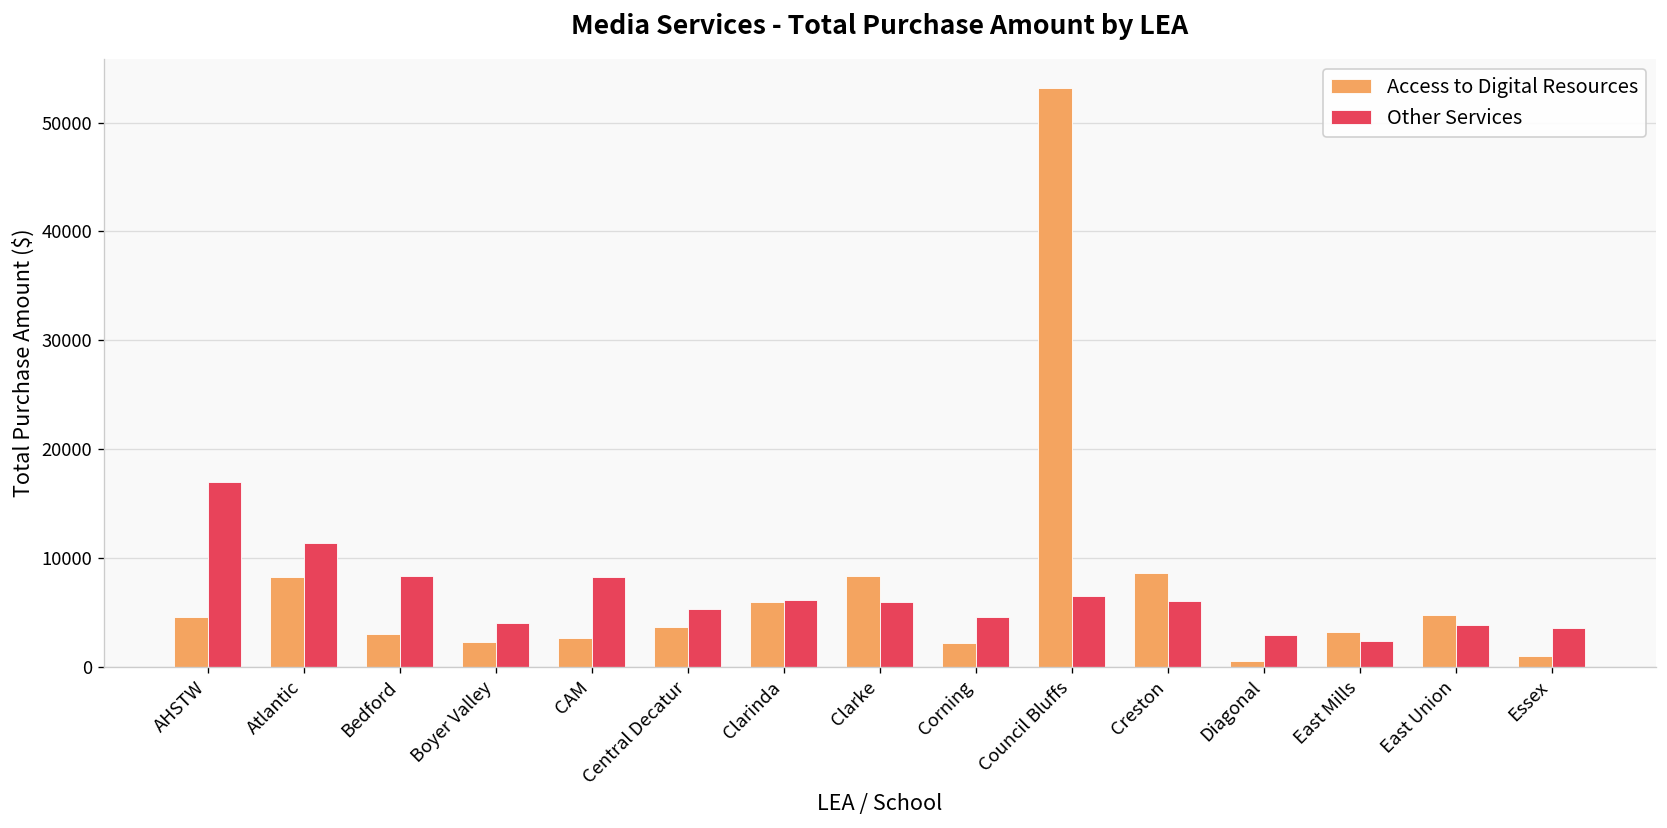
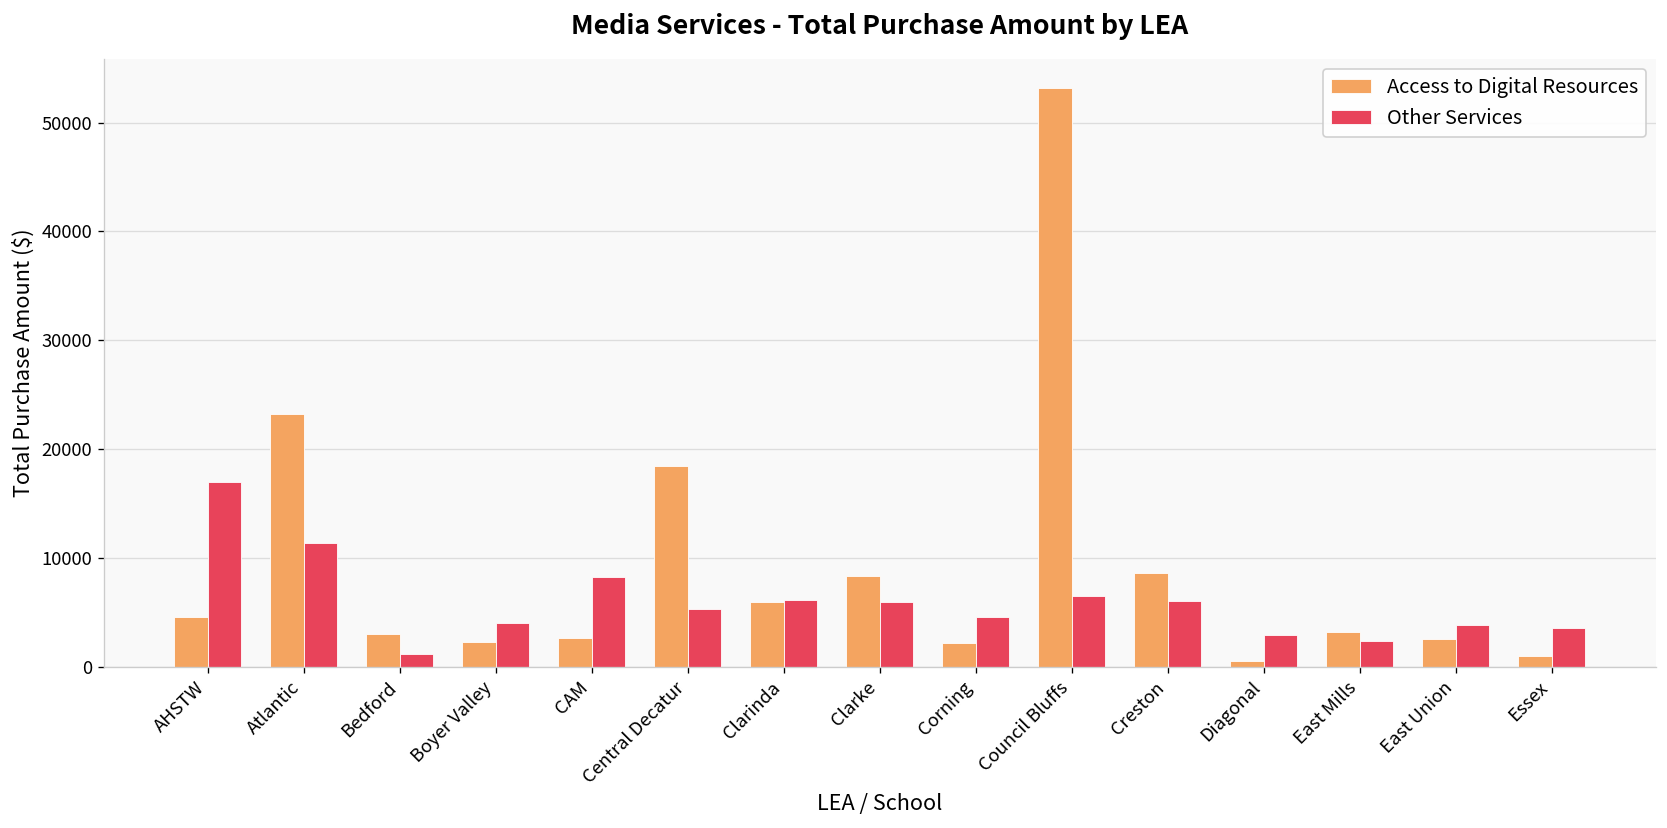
  {
    "Access to Digital Resources": {
      "AHSTW": 5000,
-     "Atlantic": 8000,
+     "Atlantic": 23000,
      "Bedford": 3000,
      "Boyer Valley": 2000,
      "CAM": 3000,
-     "Central Decatur": 4000,
+     "Central Decatur": 18000,
      "Clarinda": 6000,
      "Clarke": 8000,
      "Corning": 2000,
      "Council Bluffs": 53000,
      "Creston": 9000,
      "Diagonal": 1000,
      "East Mills": 3000,
-     "East Union": 5000,
+     "East Union": 3000,
      "Essex": 1000
    },
    "Other Services": {
      "AHSTW": 17000,
      "Atlantic": 11000,
-     "Bedford": 8000,
+     "Bedford": 1000,
      "Boyer Valley": 4000,
      "CAM": 8000,
      "Central Decatur": 5000,
      "Clarinda": 6000,
      "Clarke": 6000,
      "Corning": 5000,
      "Council Bluffs": 7000,
      "Creston": 6000,
      "Diagonal": 3000,
      "East Mills": 2000,
      "East Union": 4000,
      "Essex": 4000
    }
  }
